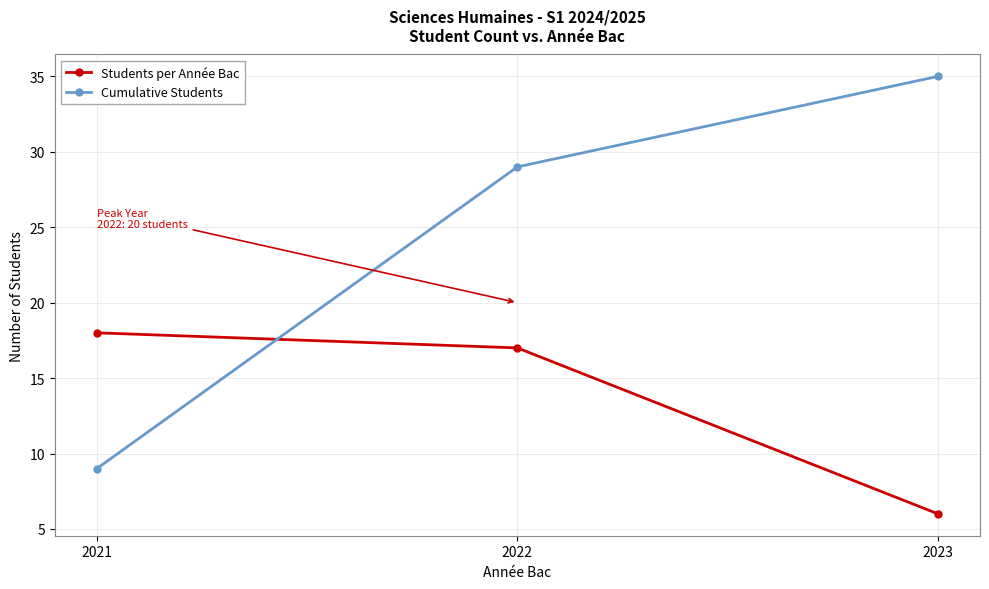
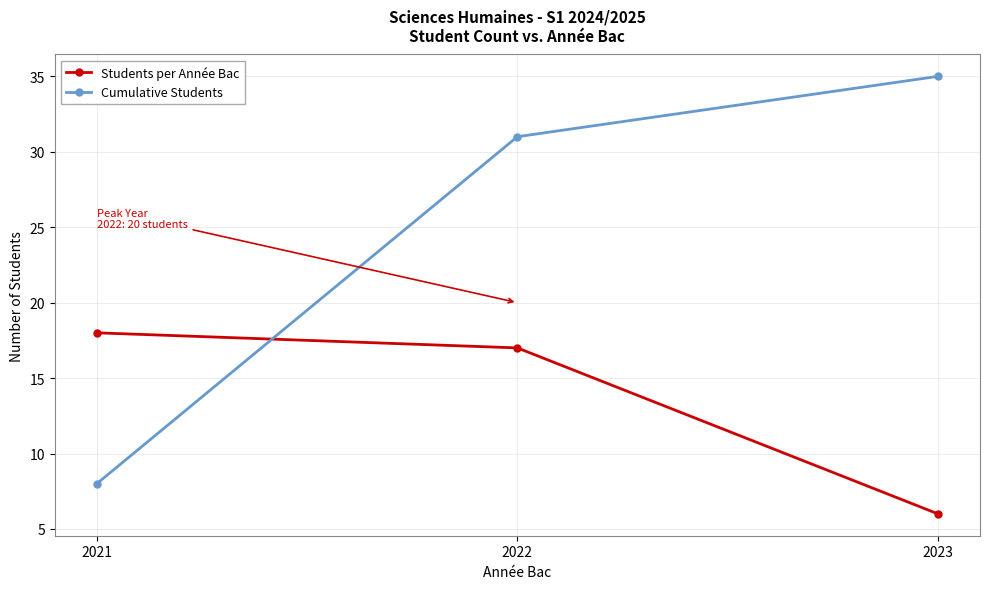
  {
    "Students per Année Bac": {
      "2021": 18,
      "2022": 17,
      "2023": 6
    },
    "Cumulative Students": {
-     "2021": 9,
-     "2022": 29,
+     "2021": 8,
+     "2022": 31,
      "2023": 35
    }
  }
